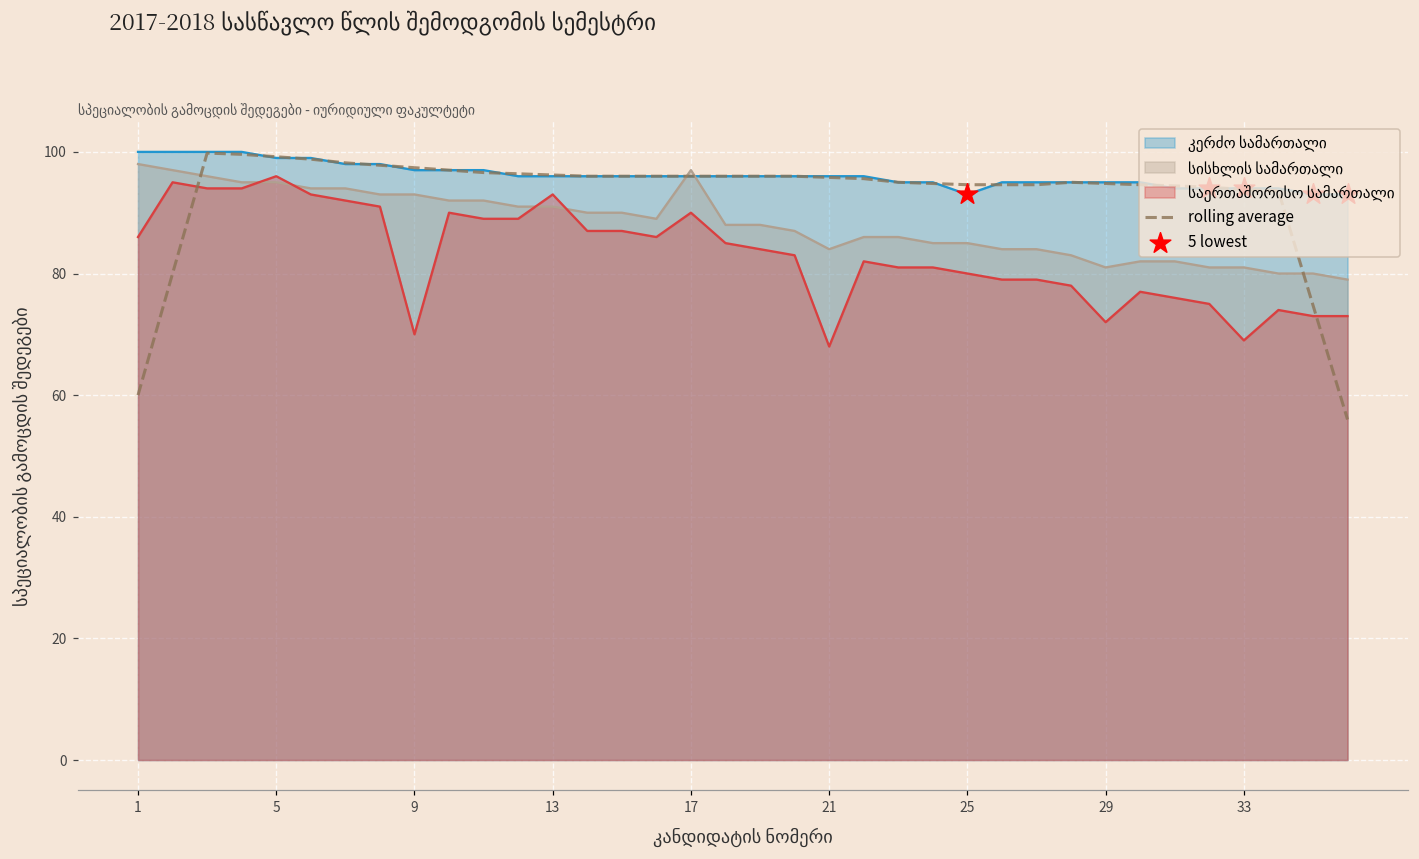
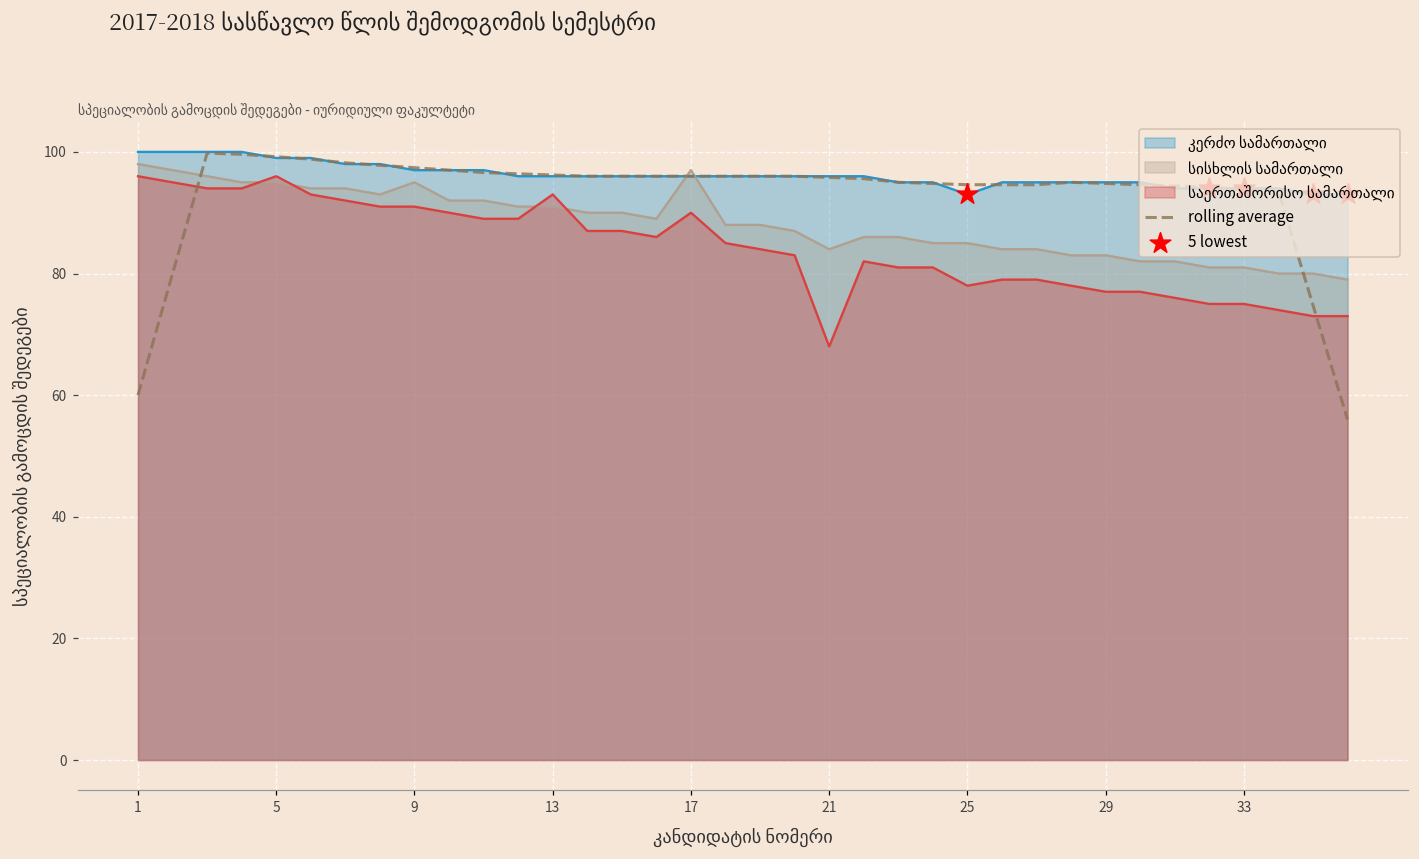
  {
    "კერძო სამართალი": {
      "1": 100
    },
    "სისხლის სამართალი": {
      "1": 98,
      "5": 95,
-     "9": 93,
+     "9": 95,
      "13": 91,
      "17": 97,
      "21": 84,
      "25": 85,
-     "29": 81,
+     "29": 83,
      "33": 81
    },
    "საერთაშორისო სამართალი": {
-     "1": 86,
+     "1": 96,
      "5": 96,
-     "9": 70,
+     "9": 91,
      "13": 93,
      "17": 90,
      "21": 68,
-     "25": 80,
-     "29": 72,
-     "33": 69
+     "25": 78,
+     "29": 77,
+     "33": 75
    },
    "rolling average": {
      "1": 60,
      "25": 95
    }
  }
